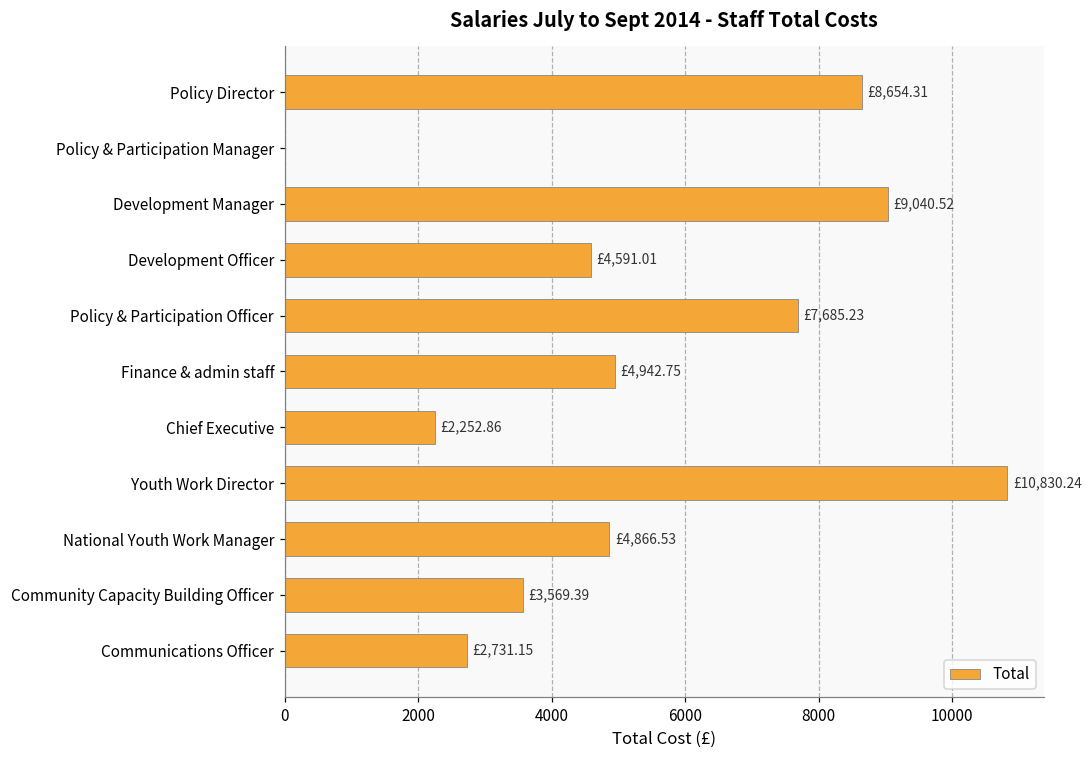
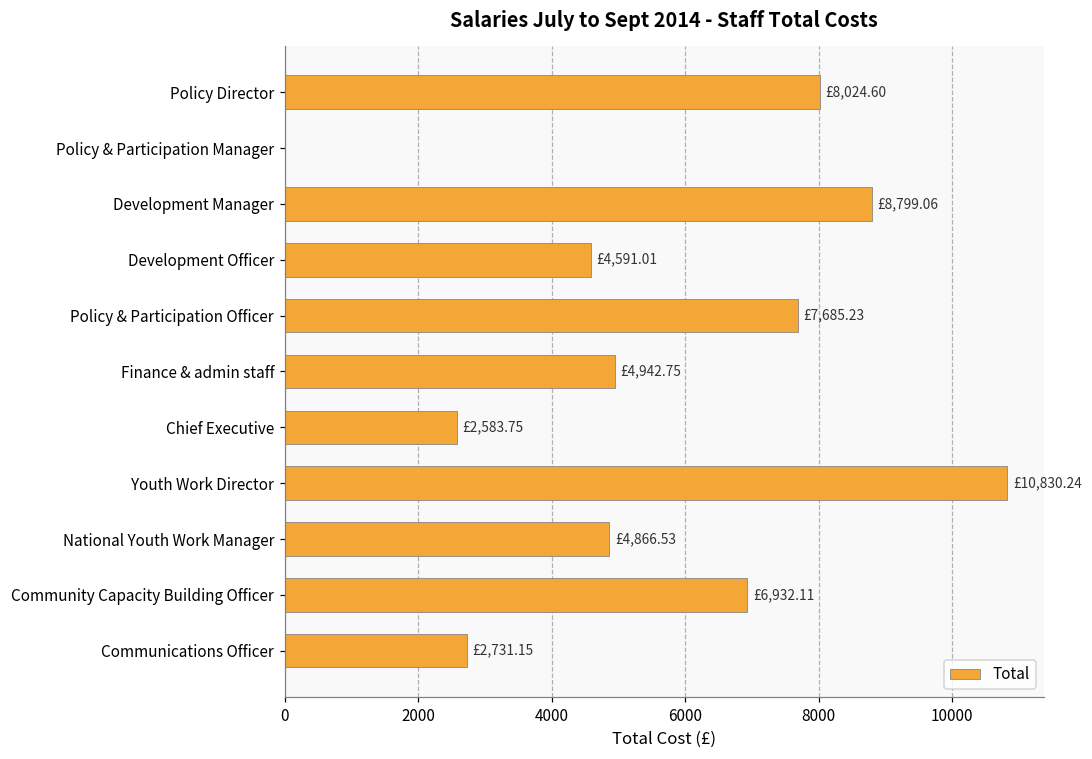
  {
-   "Policy Director": "£8,654.31",
-   "Development Manager": "£9,040.52",
+   "Policy Director": "£8,024.60",
+   "Development Manager": "£8,799.06",
    "Development Officer": "£4,591.01",
    "Policy & Participation Officer": "£7,685.23",
    "Finance & admin staff": "£4,942.75",
-   "Chief Executive": "£2,252.86",
+   "Chief Executive": "£2,583.75",
    "Youth Work Director": "£10,830.24",
    "National Youth Work Manager": "£4,866.53",
-   "Community Capacity Building Officer": "£3,569.39",
+   "Community Capacity Building Officer": "£6,932.11",
    "Communications Officer": "£2,731.15"
  }
